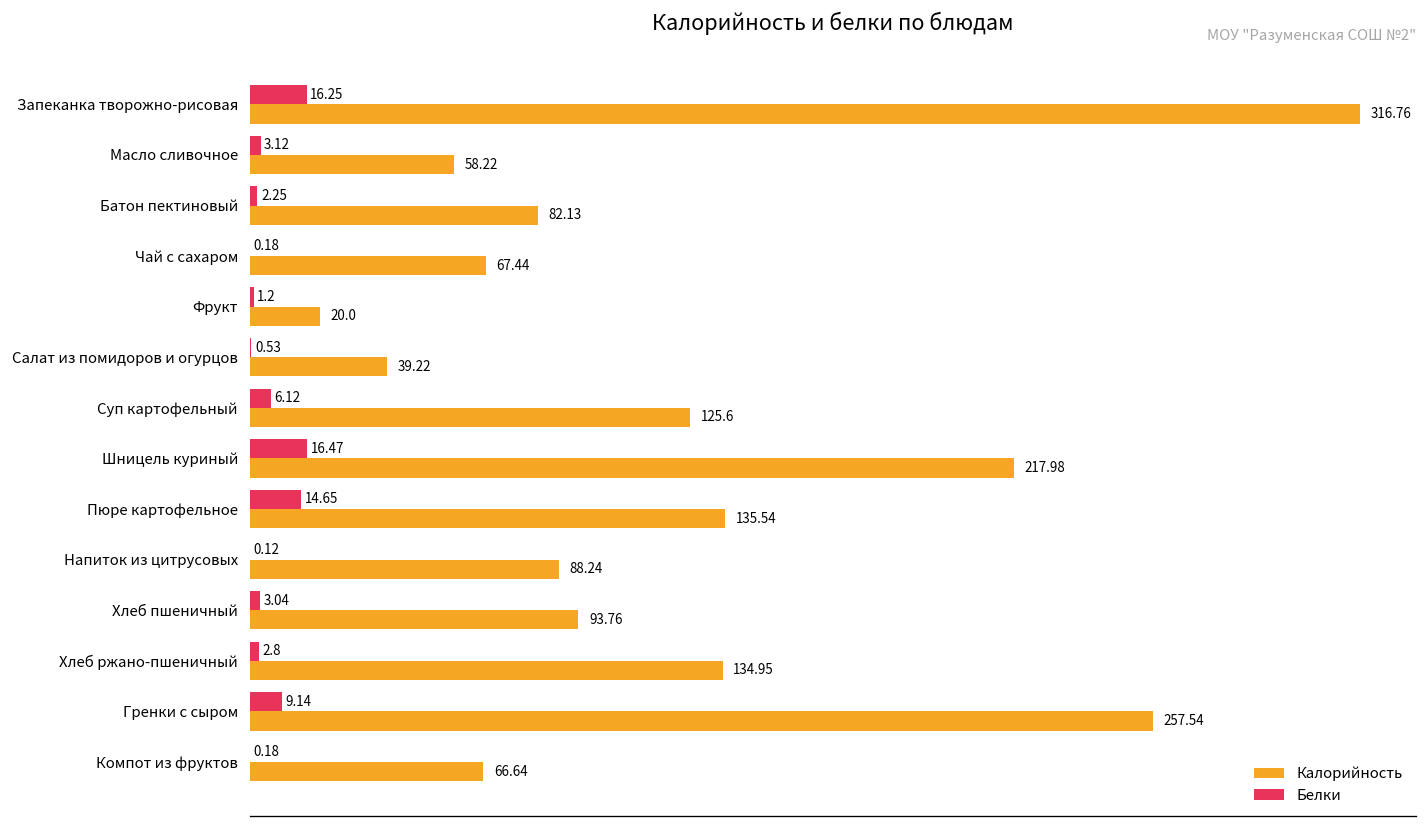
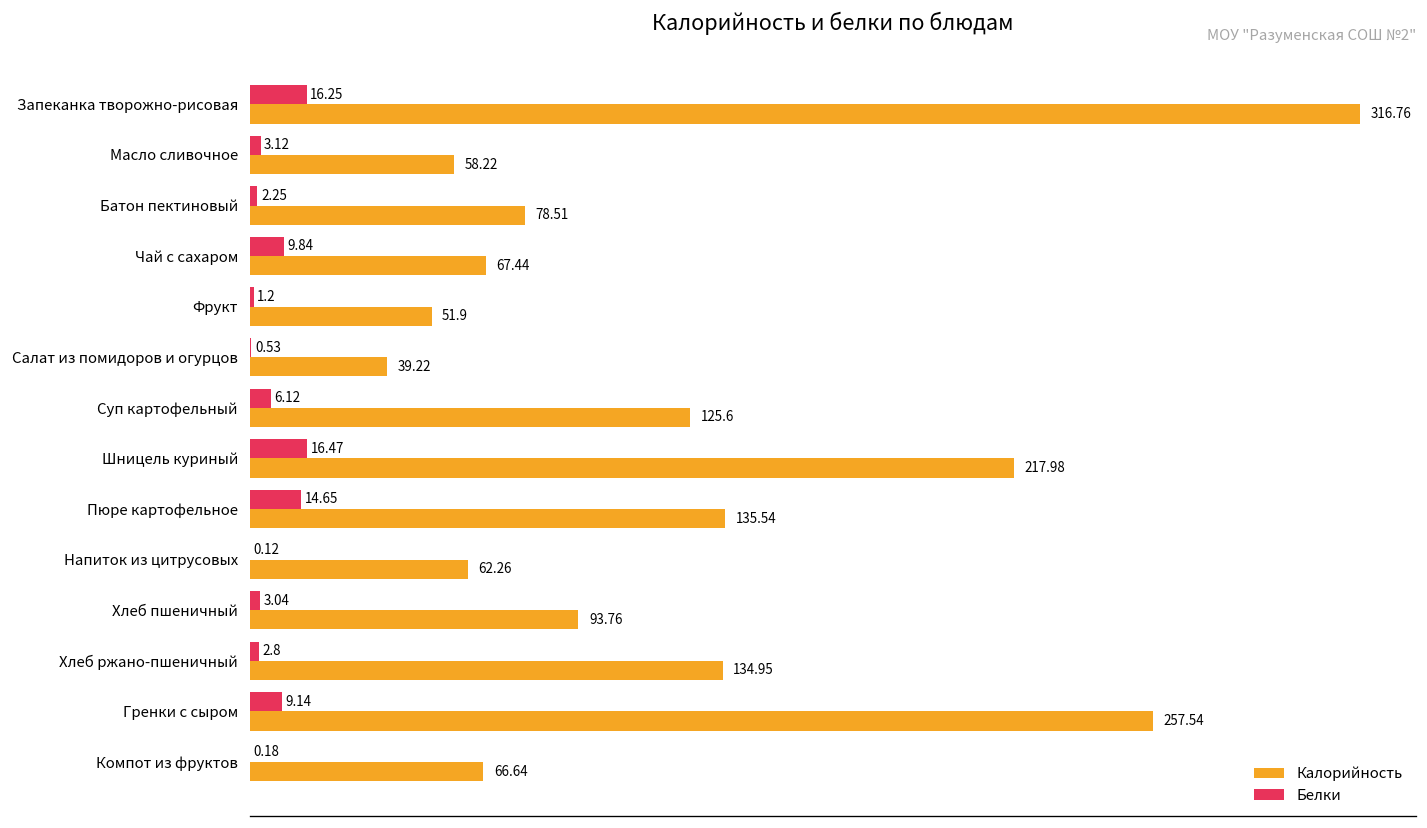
  {
    "Калорийность": {
      "Запеканка творожно-рисовая": 316.76,
      "Масло сливочное": 58.22,
-     "Батон пектиновый": 82.13,
+     "Батон пектиновый": 78.51,
      "Чай с сахаром": 67.44,
-     "Фрукт": 20.0,
+     "Фрукт": 51.9,
      "Салат из помидоров и огурцов": 39.22,
      "Суп картофельный": 125.6,
      "Шницель куриный": 217.98,
      "Пюре картофельное": 135.54,
-     "Напиток из цитрусовых": 88.24,
+     "Напиток из цитрусовых": 62.26,
      "Хлеб пшеничный": 93.76,
      "Хлеб ржано-пшеничный": 134.95,
      "Гренки с сыром": 257.54,
      "Компот из фруктов": 66.64
    },
    "Белки": {
      "Запеканка творожно-рисовая": 16.25,
      "Масло сливочное": 3.12,
      "Батон пектиновый": 2.25,
-     "Чай с сахаром": 0.18,
+     "Чай с сахаром": 9.84,
      "Фрукт": 1.2,
      "Салат из помидоров и огурцов": 0.53,
      "Суп картофельный": 6.12,
      "Шницель куриный": 16.47,
      "Пюре картофельное": 14.65,
      "Напиток из цитрусовых": 0.12,
      "Хлеб пшеничный": 3.04,
      "Хлеб ржано-пшеничный": 2.8,
      "Гренки с сыром": 9.14,
      "Компот из фруктов": 0.18
    }
  }
